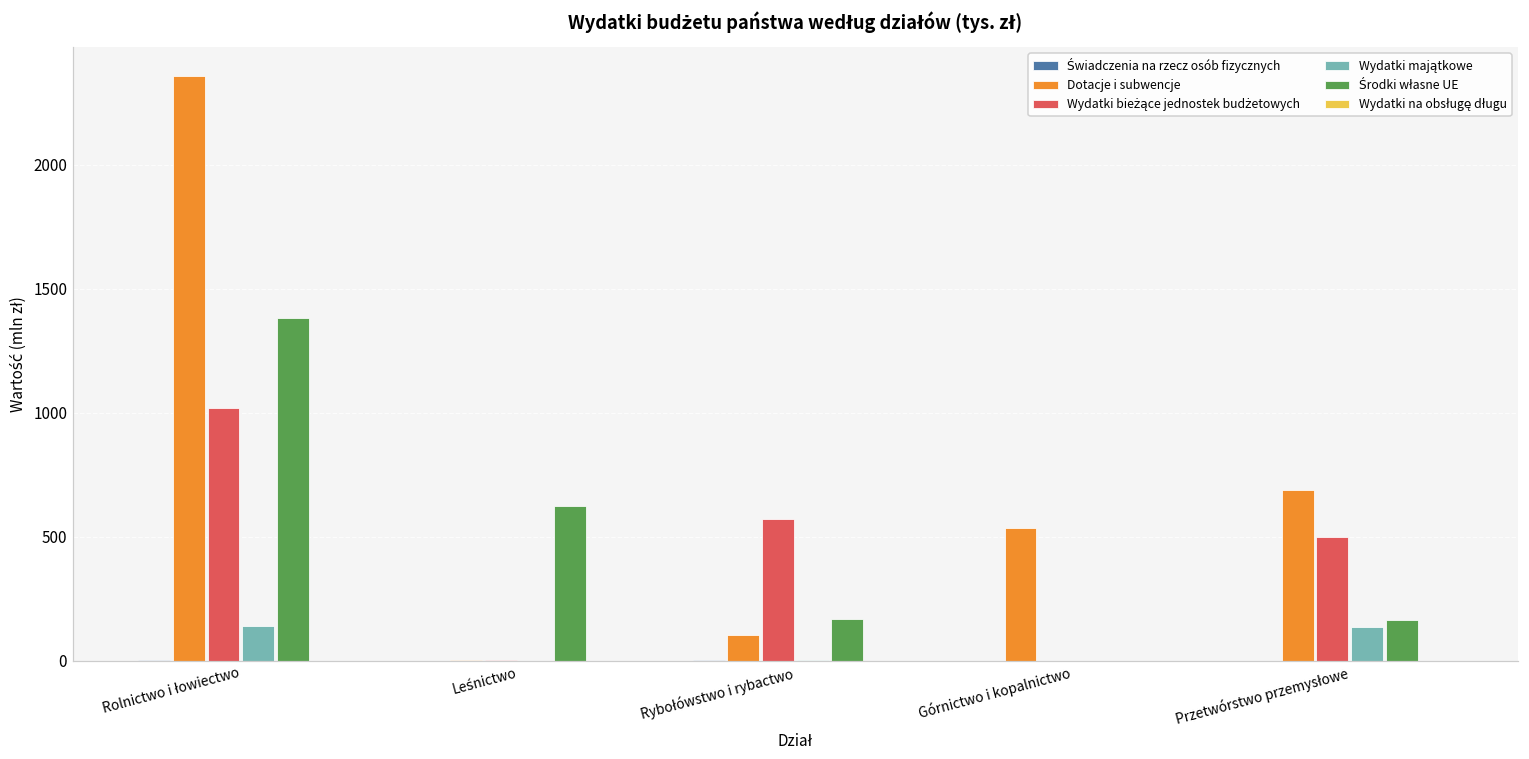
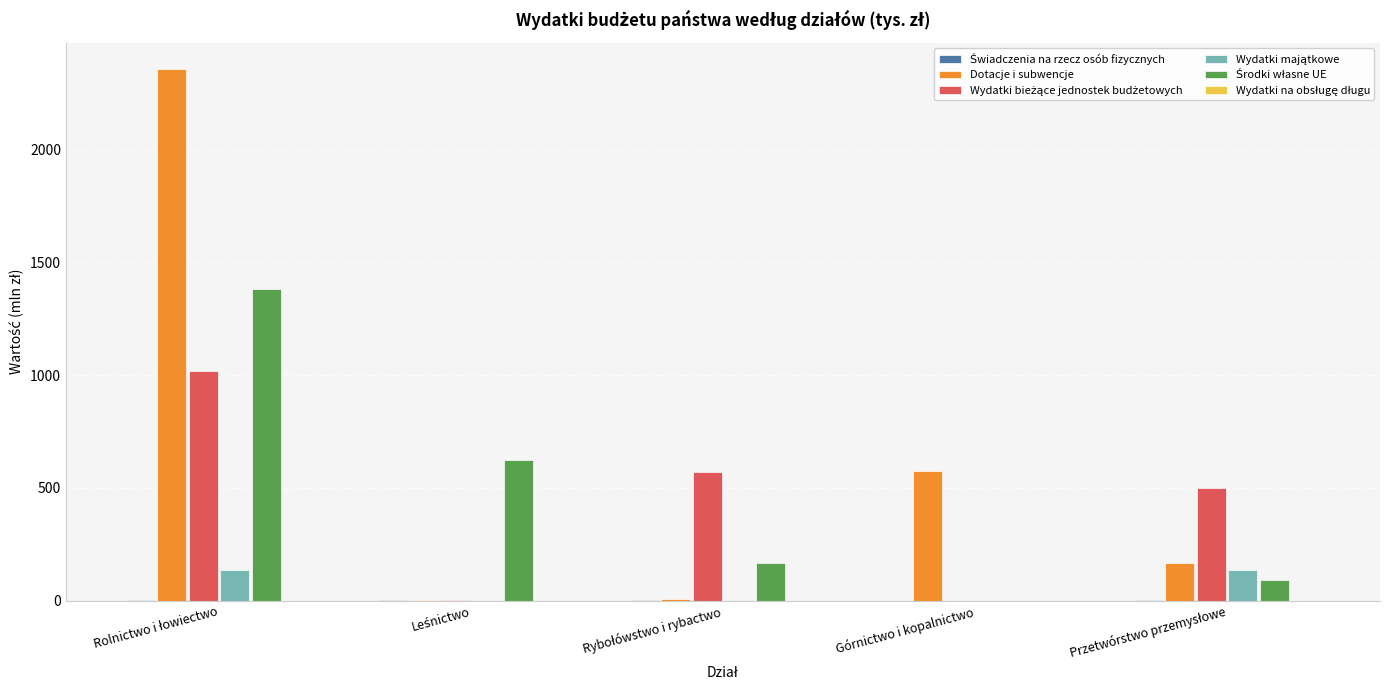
  {
    "Świadczenia na rzecz osób fizycznych": {
      "Górnictwo i kopalnictwo": 0
    },
    "Dotacje i subwencje": {
      "Rolnictwo i łowiectwo": 2360,
-     "Rybołówstwo i rybactwo": 100,
-     "Górnictwo i kopalnictwo": 530,
-     "Przetwórstwo przemysłowe": 690
+     "Rybołówstwo i rybactwo": 10,
+     "Górnictwo i kopalnictwo": 580,
+     "Przetwórstwo przemysłowe": 170
    },
    "Wydatki bieżące jednostek budżetowych": {
      "Rolnictwo i łowiectwo": 1020,
      "Rybołówstwo i rybactwo": 570,
      "Górnictwo i kopalnictwo": 0,
      "Przetwórstwo przemysłowe": 500
    },
    "Wydatki majątkowe": {
      "Rolnictwo i łowiectwo": 140,
      "Leśnictwo": 0,
      "Górnictwo i kopalnictwo": 0,
      "Przetwórstwo przemysłowe": 130
    },
    "Środki własne UE": {
      "Rolnictwo i łowiectwo": 1380,
      "Leśnictwo": 620,
      "Rybołówstwo i rybactwo": 170,
      "Górnictwo i kopalnictwo": 0,
-     "Przetwórstwo przemysłowe": 160
+     "Przetwórstwo przemysłowe": 90
    },
    "Wydatki na obsługę długu": {
      "Rolnictwo i łowiectwo": 0,
      "Leśnictwo": 0,
      "Rybołówstwo i rybactwo": 0,
      "Górnictwo i kopalnictwo": 0,
      "Przetwórstwo przemysłowe": 0
    }
  }
